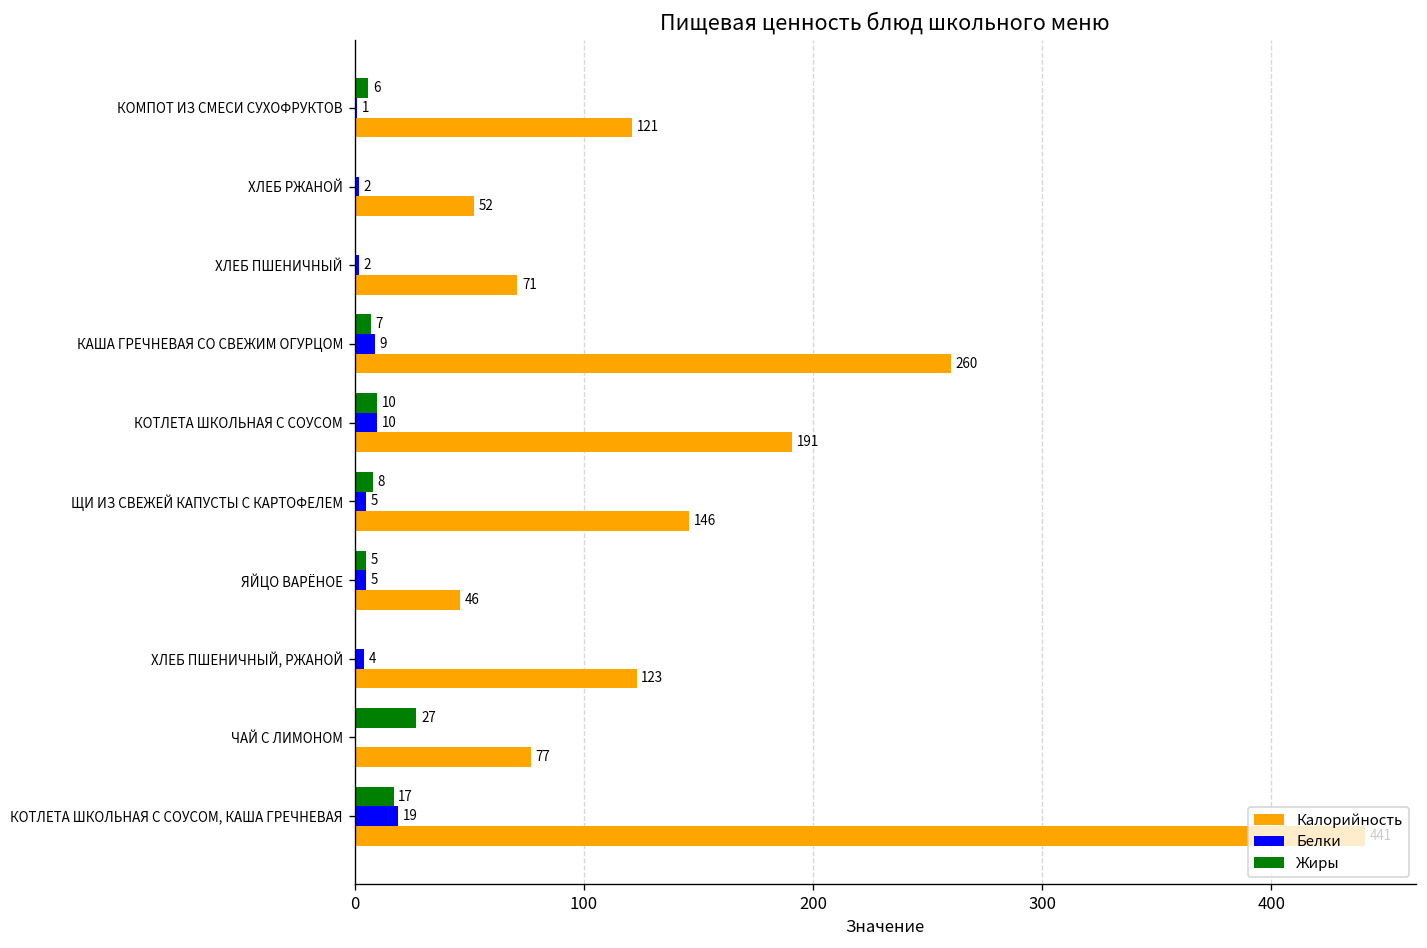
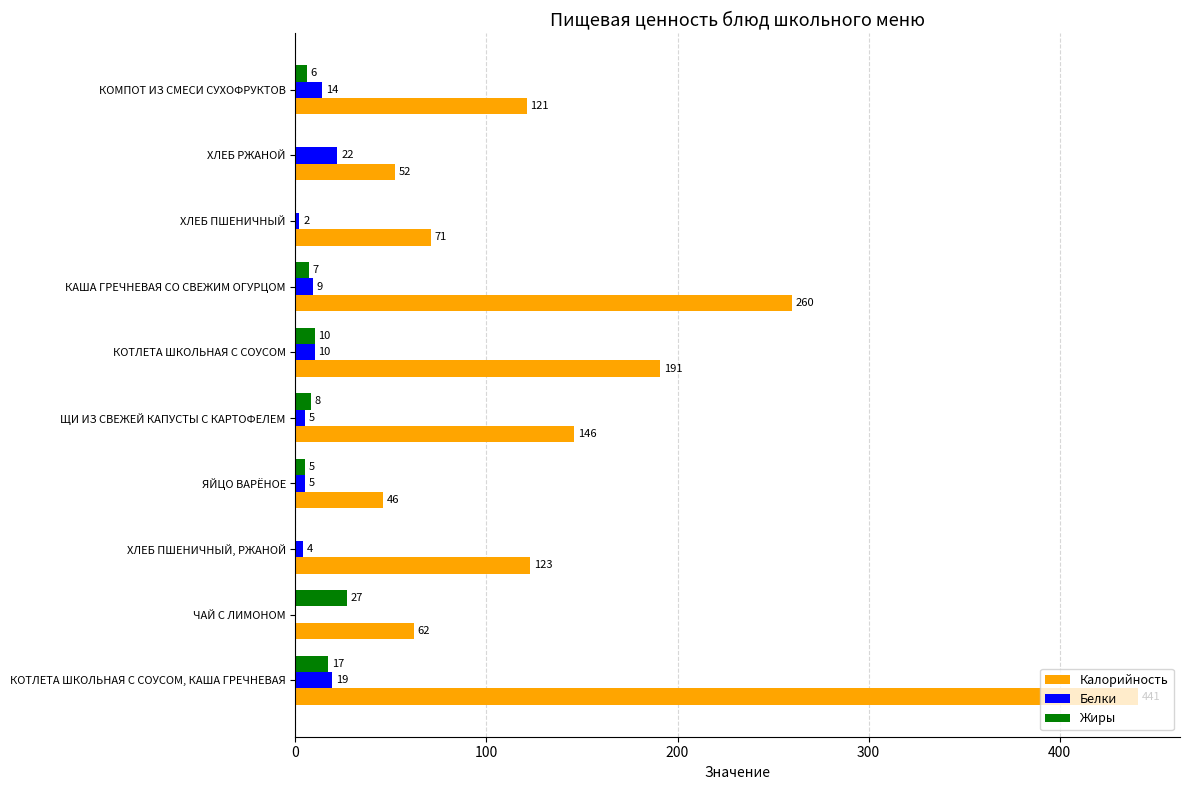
  {
    "Калорийность": {
      "КОМПОТ ИЗ СМЕСИ СУХОФРУКТОВ": 121,
      "ХЛЕБ РЖАНОЙ": 52,
      "ХЛЕБ ПШЕНИЧНЫЙ": 71,
      "КАША ГРЕЧНЕВАЯ СО СВЕЖИМ ОГУРЦОМ": 260,
      "КОТЛЕТА ШКОЛЬНАЯ С СОУСОМ": 191,
      "ЩИ ИЗ СВЕЖЕЙ КАПУСТЫ С КАРТОФЕЛЕМ": 146,
      "ЯЙЦО ВАРЁНОЕ": 46,
      "ХЛЕБ ПШЕНИЧНЫЙ, РЖАНОЙ": 123,
-     "ЧАЙ С ЛИМОНОМ": 77
+     "ЧАЙ С ЛИМОНОМ": 62
    },
    "Белки": {
-     "КОМПОТ ИЗ СМЕСИ СУХОФРУКТОВ": 1,
-     "ХЛЕБ РЖАНОЙ": 2,
+     "КОМПОТ ИЗ СМЕСИ СУХОФРУКТОВ": 14,
+     "ХЛЕБ РЖАНОЙ": 22,
      "ХЛЕБ ПШЕНИЧНЫЙ": 2,
      "КАША ГРЕЧНЕВАЯ СО СВЕЖИМ ОГУРЦОМ": 9,
      "КОТЛЕТА ШКОЛЬНАЯ С СОУСОМ": 10,
      "ЩИ ИЗ СВЕЖЕЙ КАПУСТЫ С КАРТОФЕЛЕМ": 5,
      "ЯЙЦО ВАРЁНОЕ": 5,
      "ХЛЕБ ПШЕНИЧНЫЙ, РЖАНОЙ": 4,
      "КОТЛЕТА ШКОЛЬНАЯ С СОУСОМ, КАША ГРЕЧНЕВАЯ": 19
    },
    "Жиры": {
      "КОМПОТ ИЗ СМЕСИ СУХОФРУКТОВ": 6,
      "КАША ГРЕЧНЕВАЯ СО СВЕЖИМ ОГУРЦОМ": 7,
      "КОТЛЕТА ШКОЛЬНАЯ С СОУСОМ": 10,
      "ЩИ ИЗ СВЕЖЕЙ КАПУСТЫ С КАРТОФЕЛЕМ": 8,
      "ЯЙЦО ВАРЁНОЕ": 5,
      "ЧАЙ С ЛИМОНОМ": 27,
      "КОТЛЕТА ШКОЛЬНАЯ С СОУСОМ, КАША ГРЕЧНЕВАЯ": 17
    }
  }
